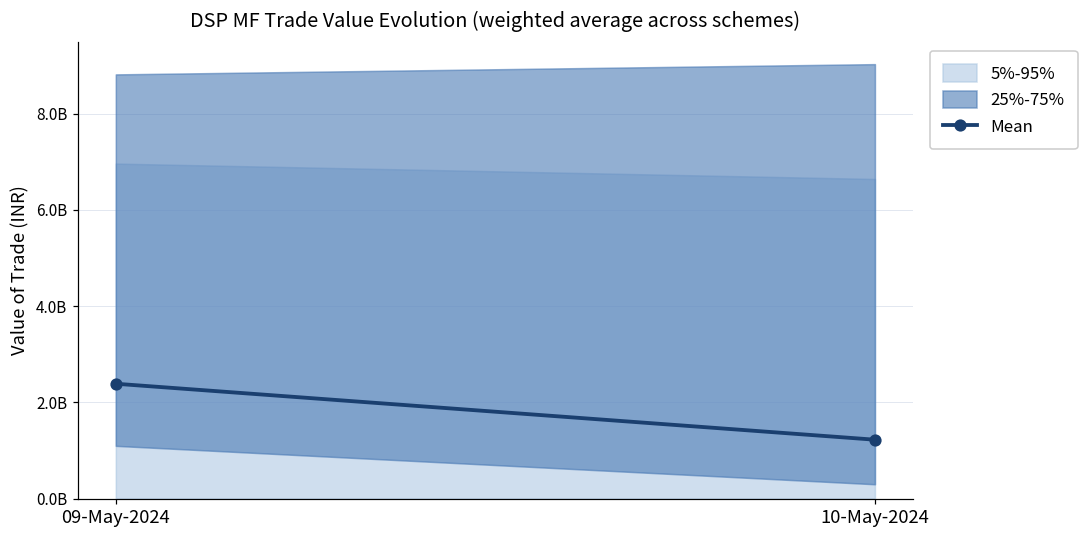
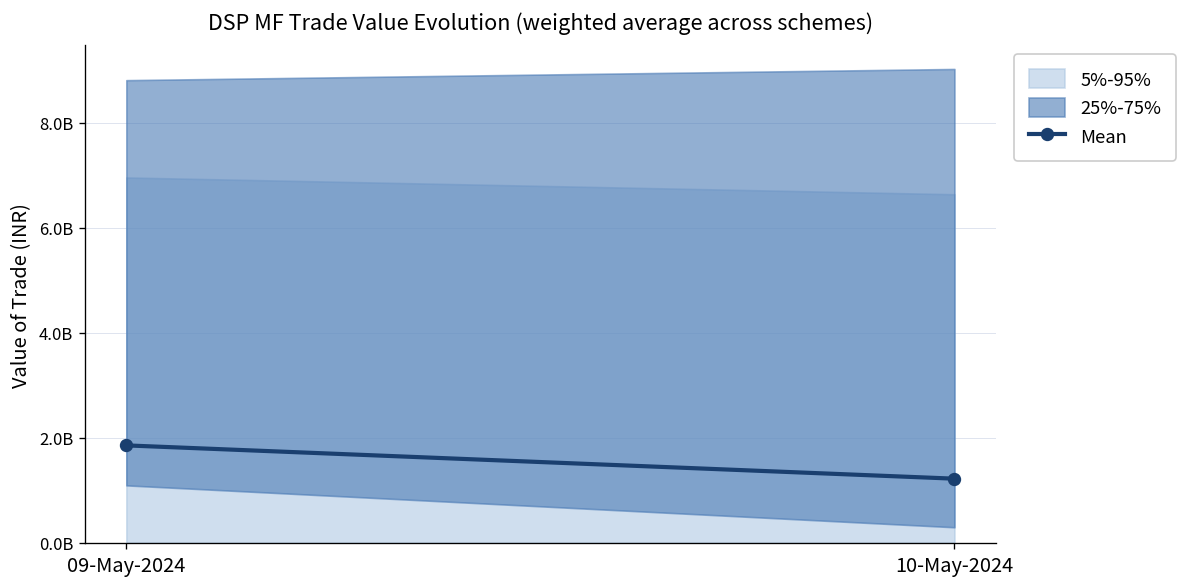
  {
    "Mean": {
-     "09-May-2024": 2400000000,
+     "09-May-2024": 1900000000,
      "10-May-2024": 1200000000
    }
  }
